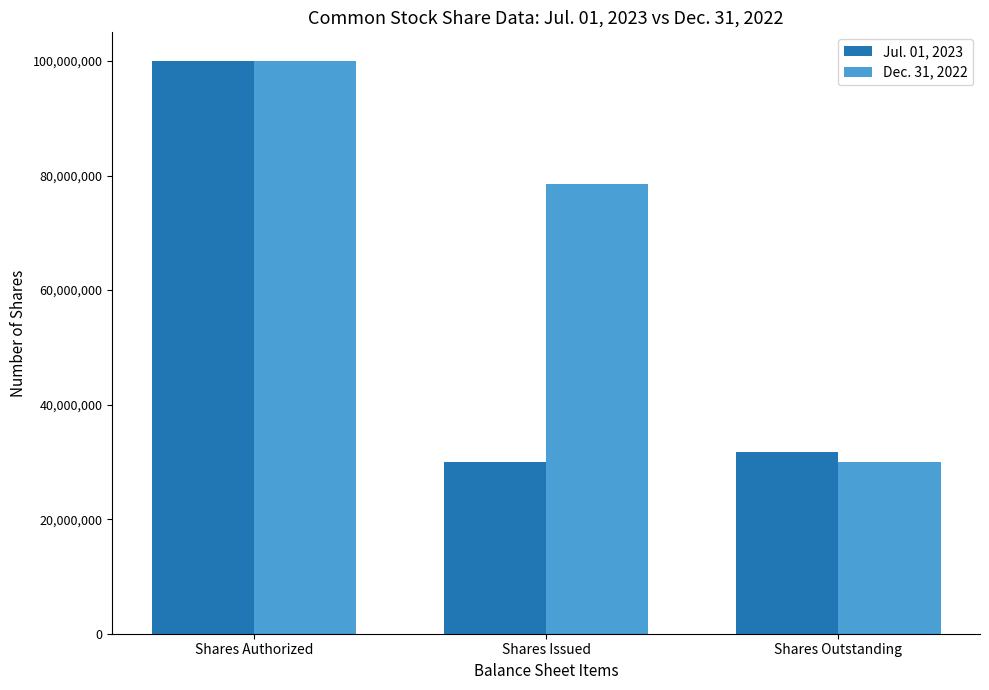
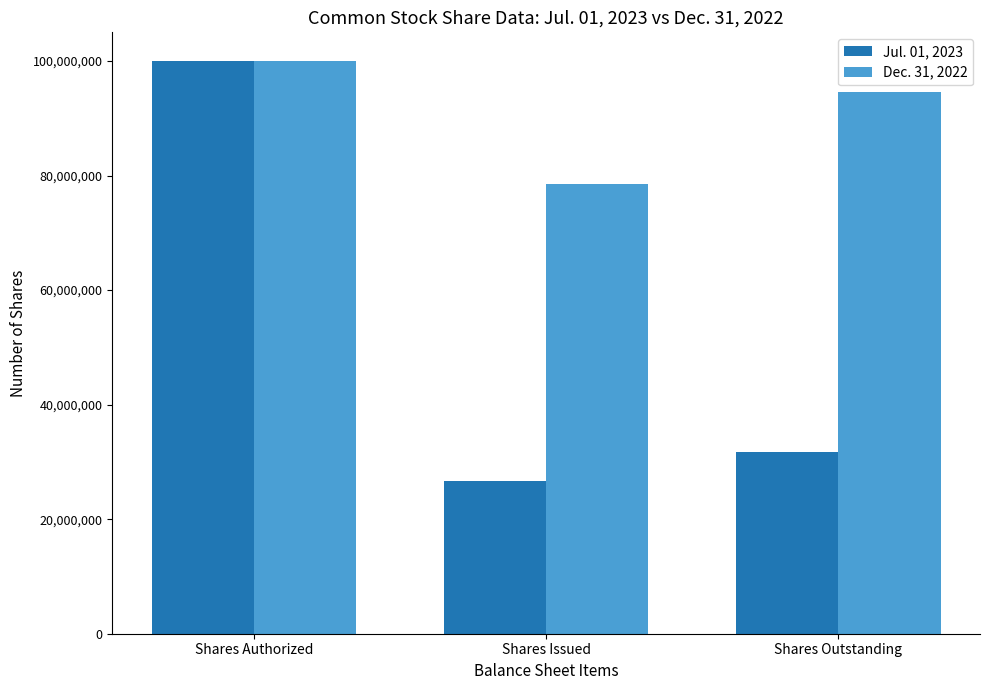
  {
    "Jul. 01, 2023": {
      "Shares Authorized": "100,000,000",
-     "Shares Issued": "30,000,000",
+     "Shares Issued": "27,000,000",
      "Shares Outstanding": "32,000,000"
    },
    "Dec. 31, 2022": {
      "Shares Authorized": "100,000,000",
      "Shares Issued": "79,000,000",
-     "Shares Outstanding": "30,000,000"
+     "Shares Outstanding": "95,000,000"
    }
  }
